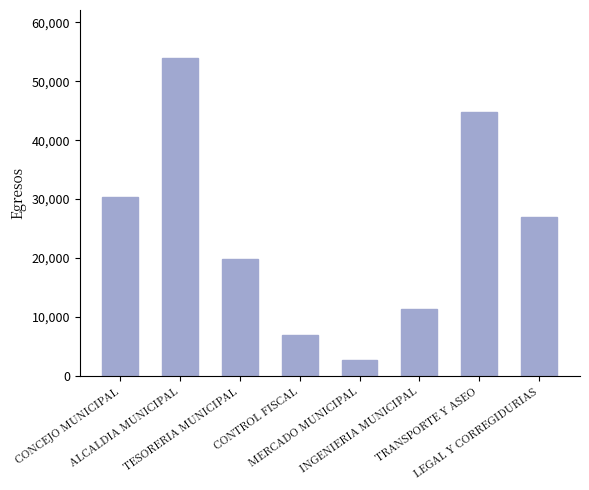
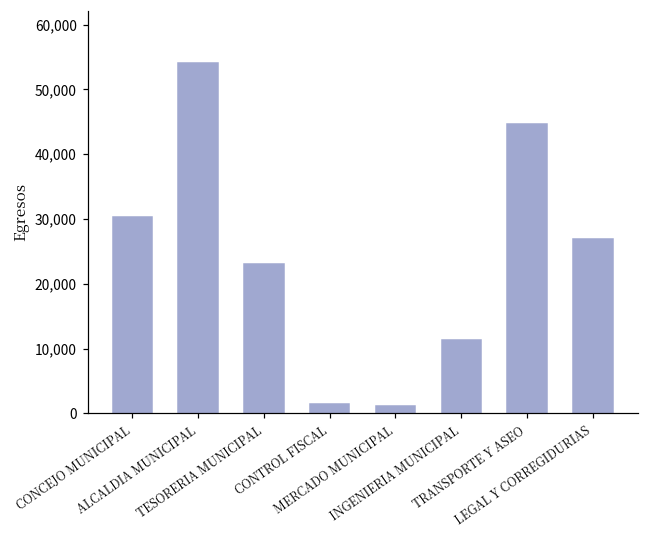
  {
    "CONCEJO MUNICIPAL": "30,000",
    "ALCALDIA MUNICIPAL": "54,000",
-   "TESORERIA MUNICIPAL": "20,000",
-   "CONTROL FISCAL": "7,000",
-   "MERCADO MUNICIPAL": "3,000",
+   "TESORERIA MUNICIPAL": "23,000",
+   "CONTROL FISCAL": "1,000",
+   "MERCADO MUNICIPAL": "1,000",
    "INGENIERIA MUNICIPAL": "11,000",
    "TRANSPORTE Y ASEO": "45,000",
    "LEGAL Y CORREGIDURIAS": "27,000"
  }
